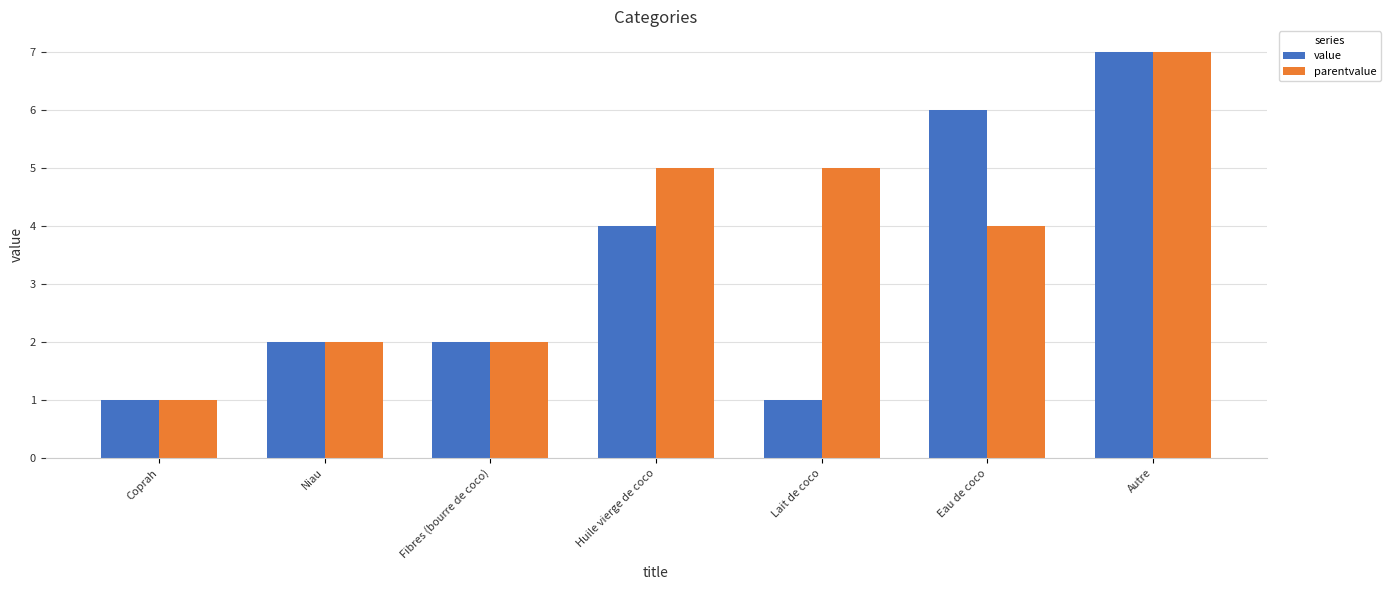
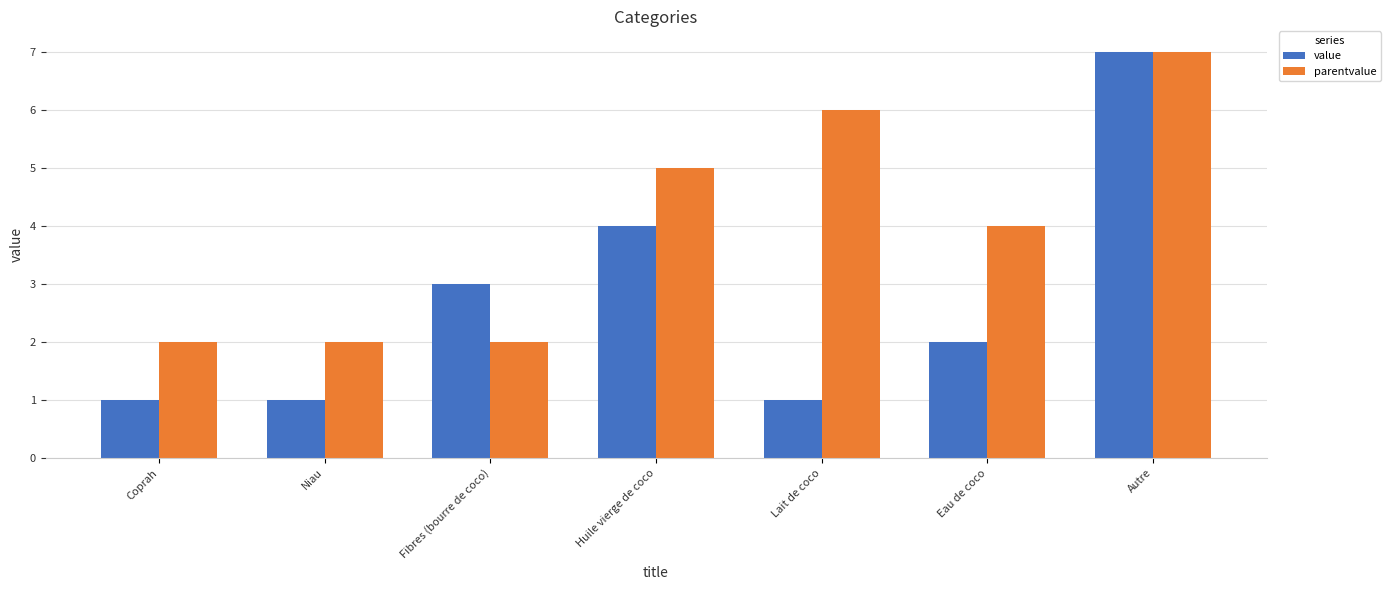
  {
    "value": {
      "Coprah": 1,
-     "Niau": 2,
-     "Fibres (bourre de coco)": 2,
+     "Niau": 1,
+     "Fibres (bourre de coco)": 3,
      "Huile vierge de coco": 4,
      "Lait de coco": 1,
-     "Eau de coco": 6,
+     "Eau de coco": 2,
      "Autre": 7
    },
    "parentvalue": {
-     "Coprah": 1,
+     "Coprah": 2,
      "Niau": 2,
      "Fibres (bourre de coco)": 2,
      "Huile vierge de coco": 5,
-     "Lait de coco": 5,
+     "Lait de coco": 6,
      "Eau de coco": 4,
      "Autre": 7
    }
  }
